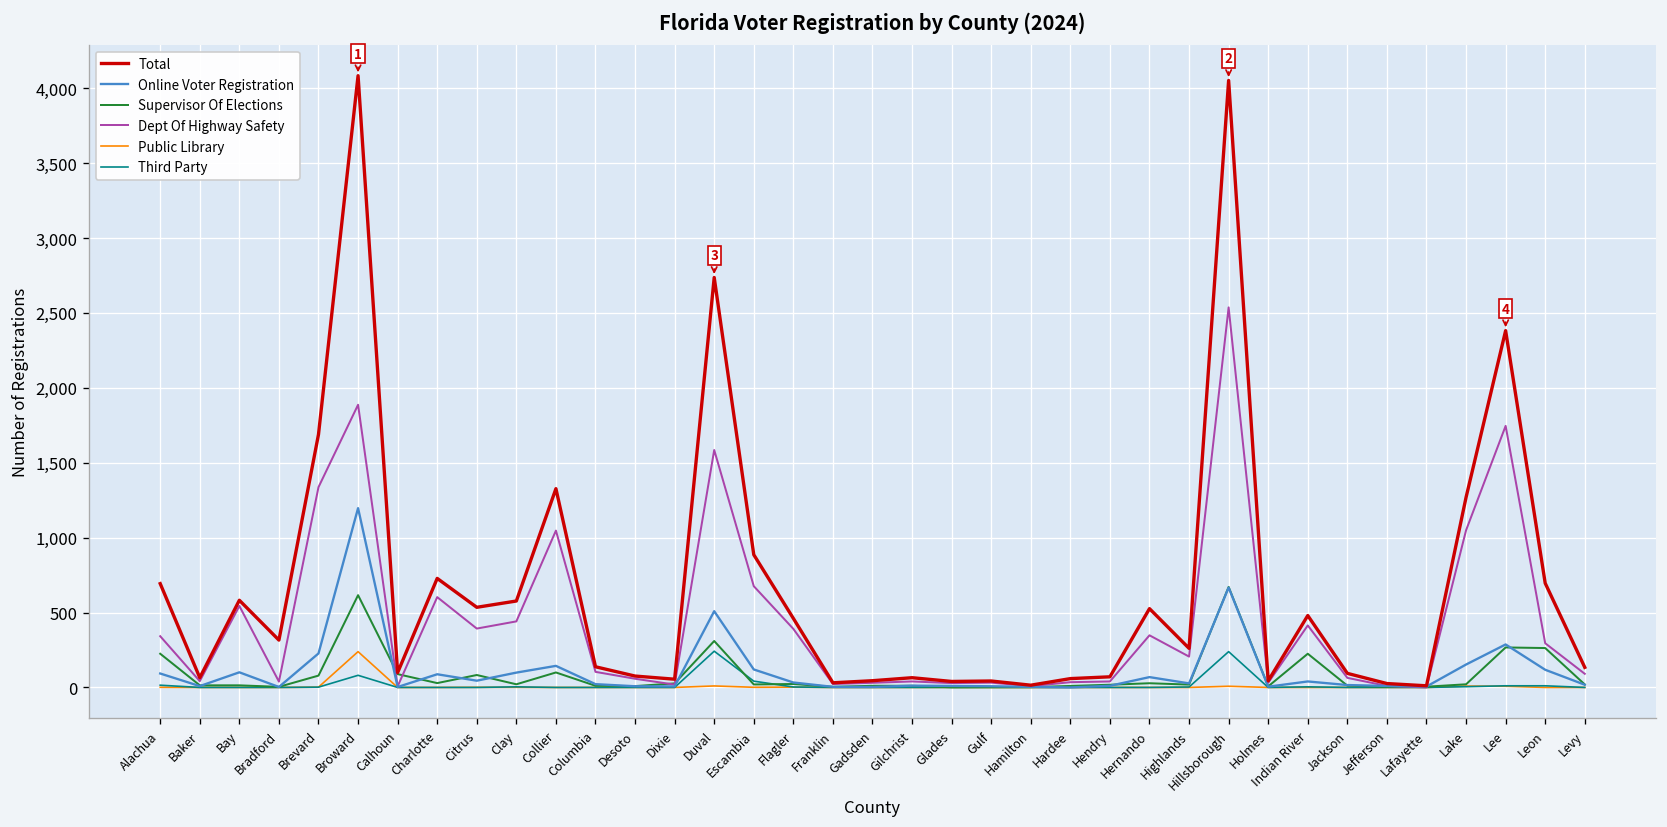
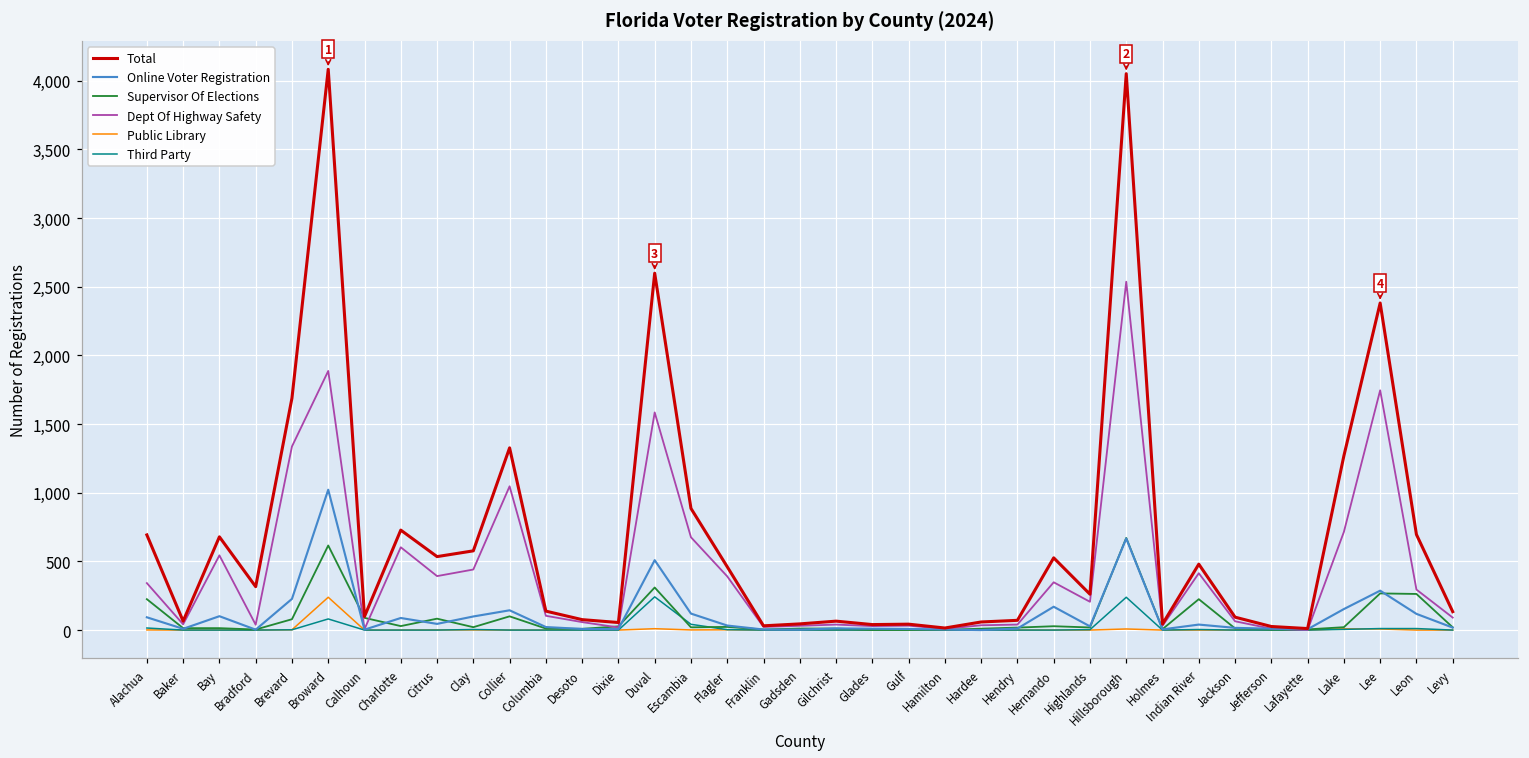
  {
    "Total": {
      "Alachua": "690",
      "Baker": "70",
-     "Bay": "580",
+     "Bay": "680",
      "Bradford": "320",
      "Brevard": "1,690",
      "Charlotte": "730",
      "Citrus": "540",
      "Clay": "580",
      "Collier": "1,330",
      "Columbia": "140",
      "Dixie": "60",
-     "Duval": "2,740",
+     "Duval": "2,600",
      "Escambia": "890",
      "Flagler": "460",
      "Gilchrist": "70",
      "Hardee": "60",
      "Hendry": "70",
      "Hernando": "530",
      "Highlands": "260",
      "Indian River": "480",
      "Jackson": "90",
      "Lake": "1,270",
      "Leon": "700",
      "Levy": "130"
    },
    "Online Voter Registration": {
      "Alachua": "90",
      "Bay": "100",
      "Brevard": "230",
-     "Broward": "1,200",
+     "Broward": "1,020",
      "Charlotte": "90",
      "Citrus": "50",
      "Clay": "100",
      "Collier": "140",
      "Duval": "510",
      "Escambia": "120",
-     "Hernando": "70",
+     "Hernando": "170",
      "Indian River": "40",
      "Lake": "150",
      "Leon": "120"
    },
    "Supervisor Of Elections": {
      "Alachua": "230",
      "Brevard": "80",
      "Broward": "620",
      "Charlotte": "30",
      "Citrus": "80",
      "Collier": "100",
      "Duval": "310",
      "Hernando": "30",
      "Indian River": "230",
      "Leon": "260"
    },
    "Dept Of Highway Safety": {
      "Alachua": "340",
      "Baker": "40",
      "Bay": "540",
      "Bradford": "40",
      "Brevard": "1,340",
      "Broward": "1,890",
      "Charlotte": "600",
      "Citrus": "390",
      "Clay": "440",
      "Collier": "1,050",
      "Columbia": "100",
      "Duval": "1,590",
      "Escambia": "680",
      "Flagler": "390",
      "Gilchrist": "40",
      "Hardee": "40",
      "Hendry": "40",
      "Hernando": "350",
      "Highlands": "210",
      "Hillsborough": "2,540",
      "Indian River": "410",
      "Jackson": "60",
-     "Lake": "1,050",
+     "Lake": "720",
      "Lee": "1,750",
      "Leon": "300",
      "Levy": "90"
    },
    "Public Library": {
      "Broward": "240",
      "Duval": "10",
      "Hillsborough": "10"
    },
    "Third Party": {
      "Broward": "80",
      "Duval": "240",
      "Escambia": "40",
      "Hillsborough": "240"
    }
  }
